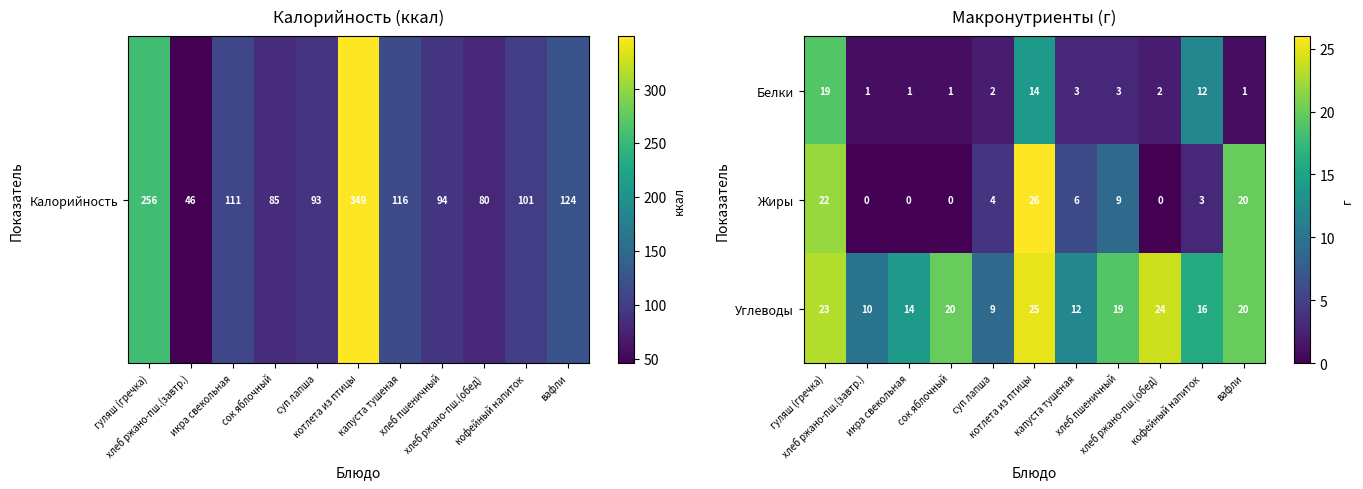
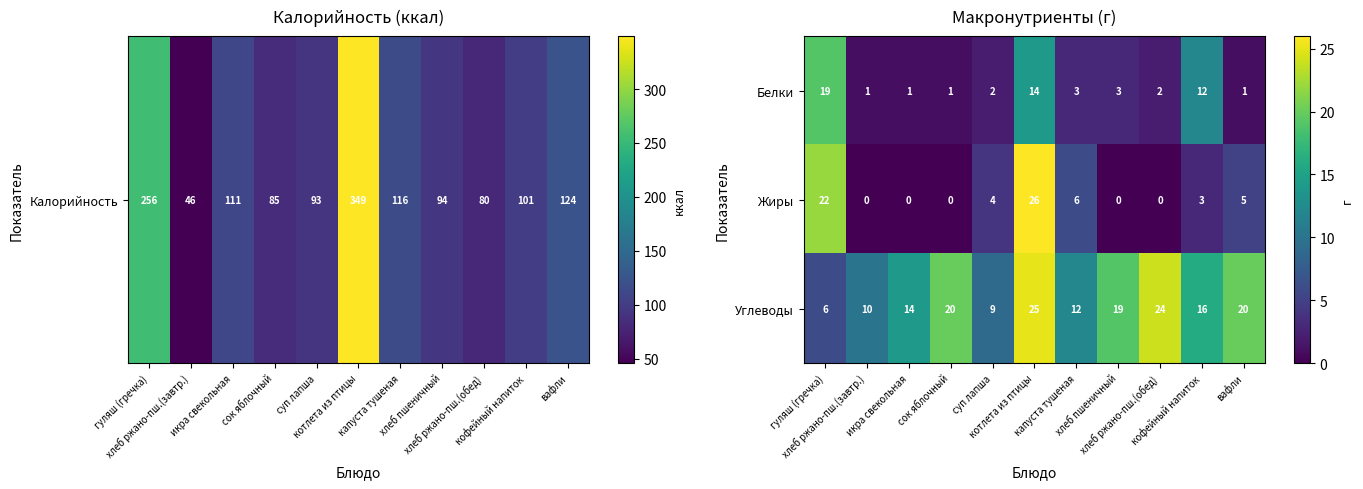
  {
    "Калорийность (ккал)": {
      "Калорийность": {
        "гуляш (гречка)": 256,
        "хлеб ржано-пш.(завтр.)": 46,
        "икра свекольная": 111,
        "сок яблочный": 85,
        "суп лапша": 93,
        "котлета из птицы": 349,
        "капуста тушеная": 116,
        "хлеб пшеничный": 94,
        "хлеб ржано-пш.(обед)": 80,
        "кофейный напиток": 101,
        "вафли": 124
      }
    },
    "Макронутриенты (г)": {
      "Белки": {
        "гуляш (гречка)": 19,
        "хлеб ржано-пш.(завтр.)": 1,
        "икра свекольная": 1,
        "сок яблочный": 1,
        "суп лапша": 2,
        "котлета из птицы": 14,
        "капуста тушеная": 3,
        "хлеб пшеничный": 3,
        "хлеб ржано-пш.(обед)": 2,
        "кофейный напиток": 12,
        "вафли": 1
      },
      "Жиры": {
        "гуляш (гречка)": 22,
        "хлеб ржано-пш.(завтр.)": 0,
        "икра свекольная": 0,
        "сок яблочный": 0,
        "суп лапша": 4,
        "котлета из птицы": 26,
        "капуста тушеная": 6,
-       "хлеб пшеничный": 9,
+       "хлеб пшеничный": 0,
        "хлеб ржано-пш.(обед)": 0,
        "кофейный напиток": 3,
-       "вафли": 20
+       "вафли": 5
      },
      "Углеводы": {
-       "гуляш (гречка)": 23,
+       "гуляш (гречка)": 6,
        "хлеб ржано-пш.(завтр.)": 10,
        "икра свекольная": 14,
        "сок яблочный": 20,
        "суп лапша": 9,
        "котлета из птицы": 25,
        "капуста тушеная": 12,
        "хлеб пшеничный": 19,
        "хлеб ржано-пш.(обед)": 24,
        "кофейный напиток": 16,
        "вафли": 20
      }
    }
  }
